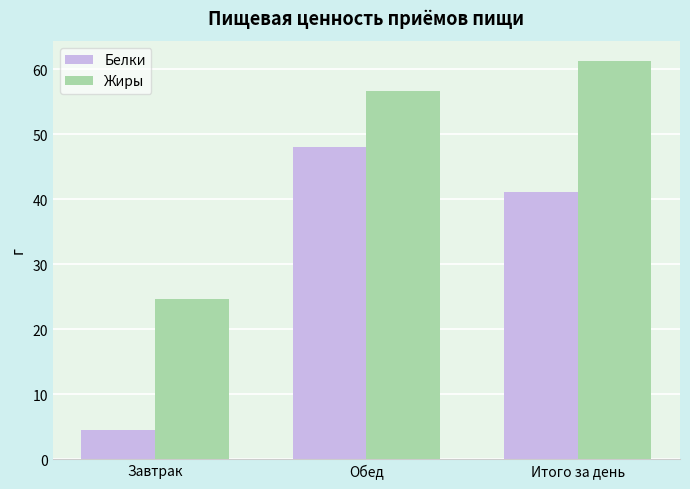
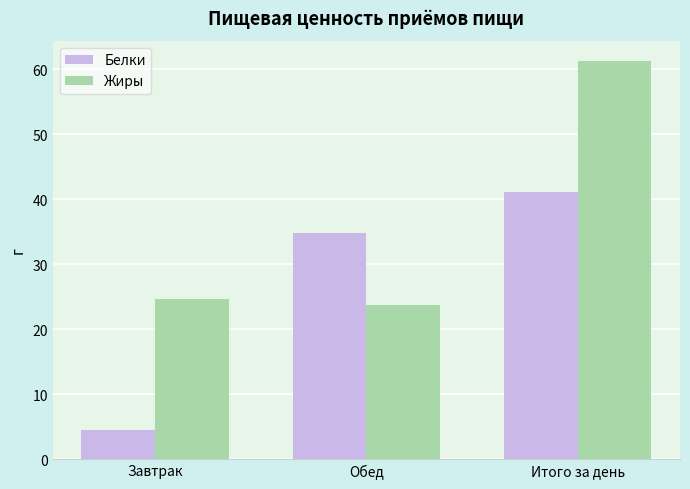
  {
    "Белки": {
      "Завтрак": 5,
-     "Обед": 48,
+     "Обед": 35,
      "Итого за день": 41
    },
    "Жиры": {
      "Завтрак": 25,
-     "Обед": 57,
+     "Обед": 24,
      "Итого за день": 61
    }
  }
